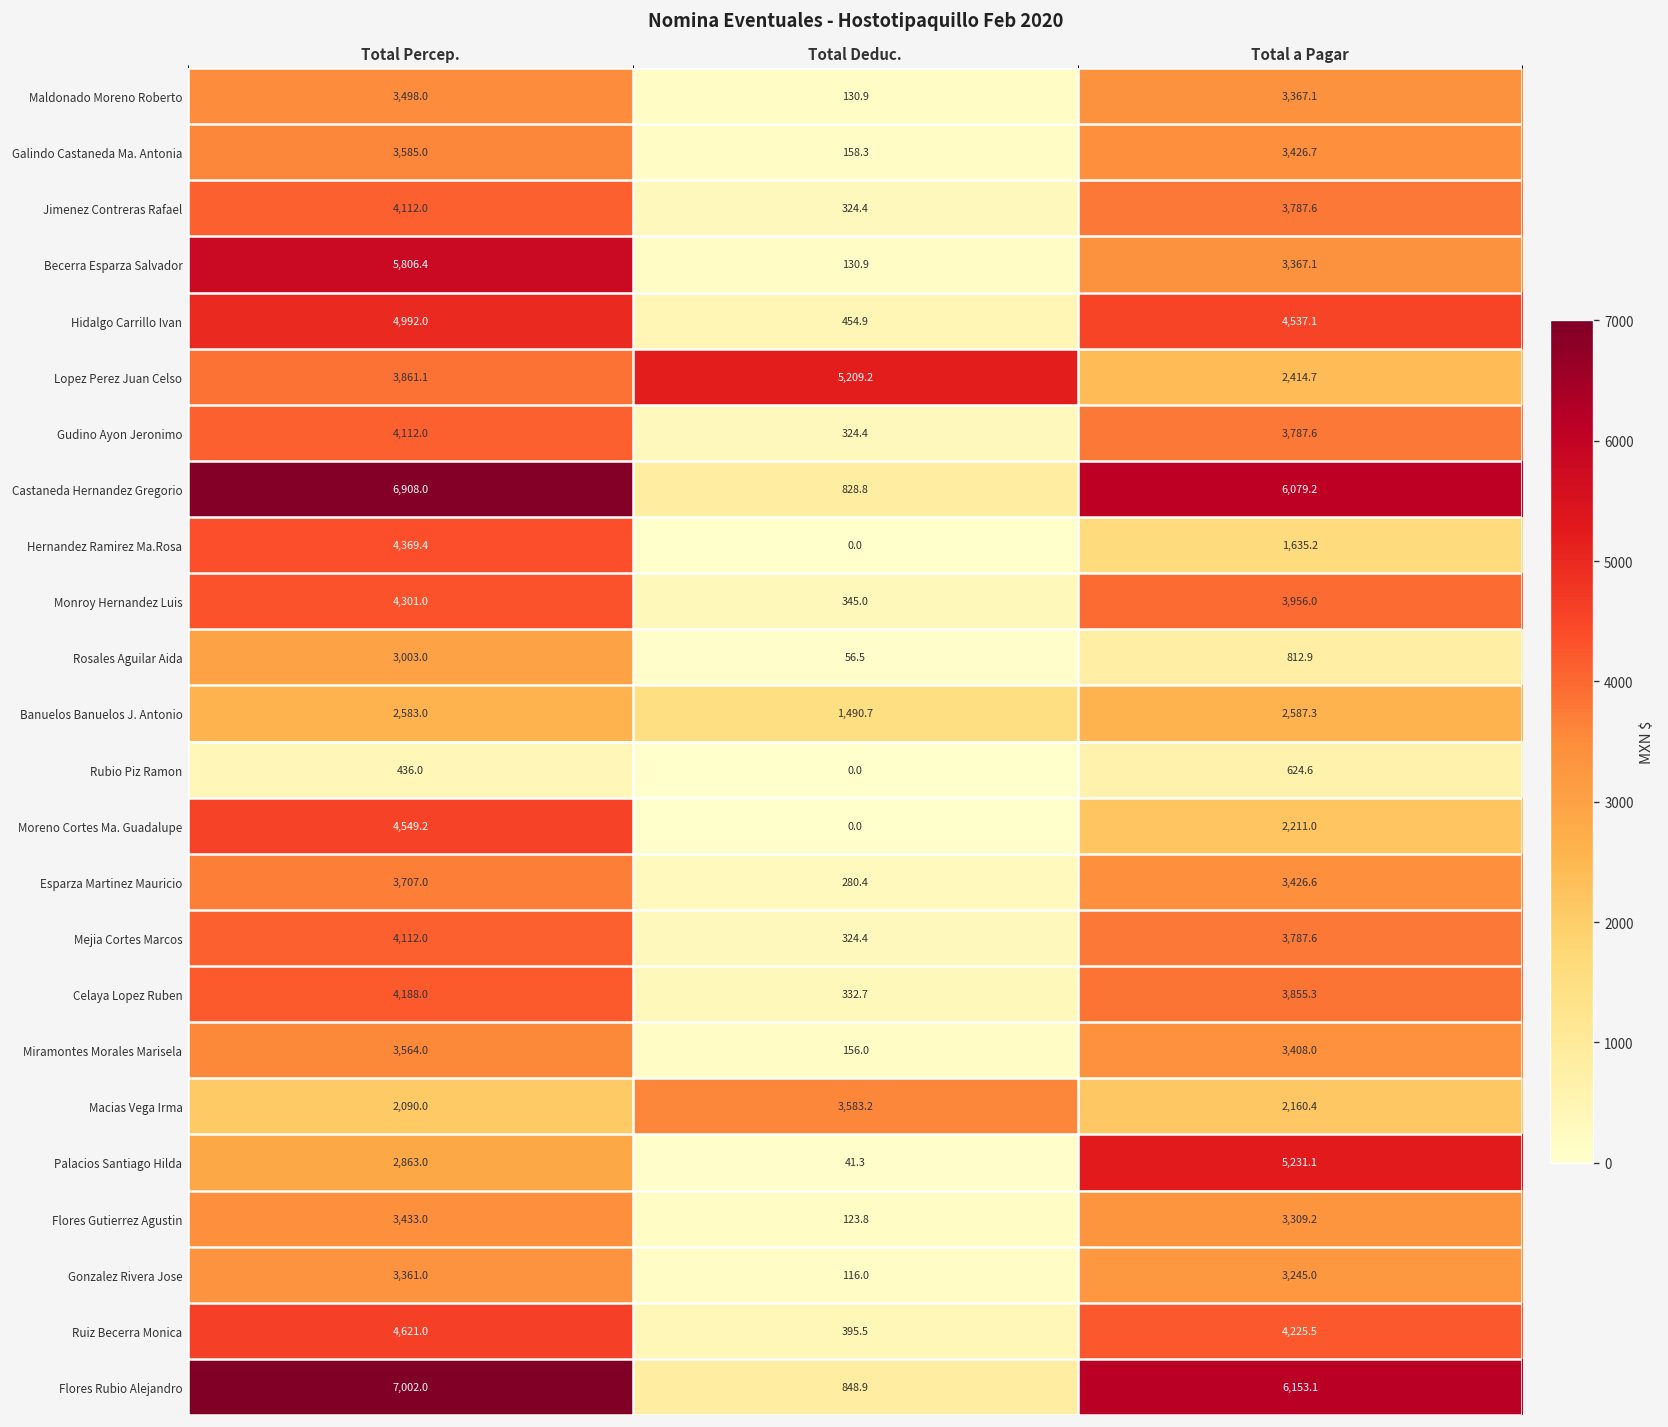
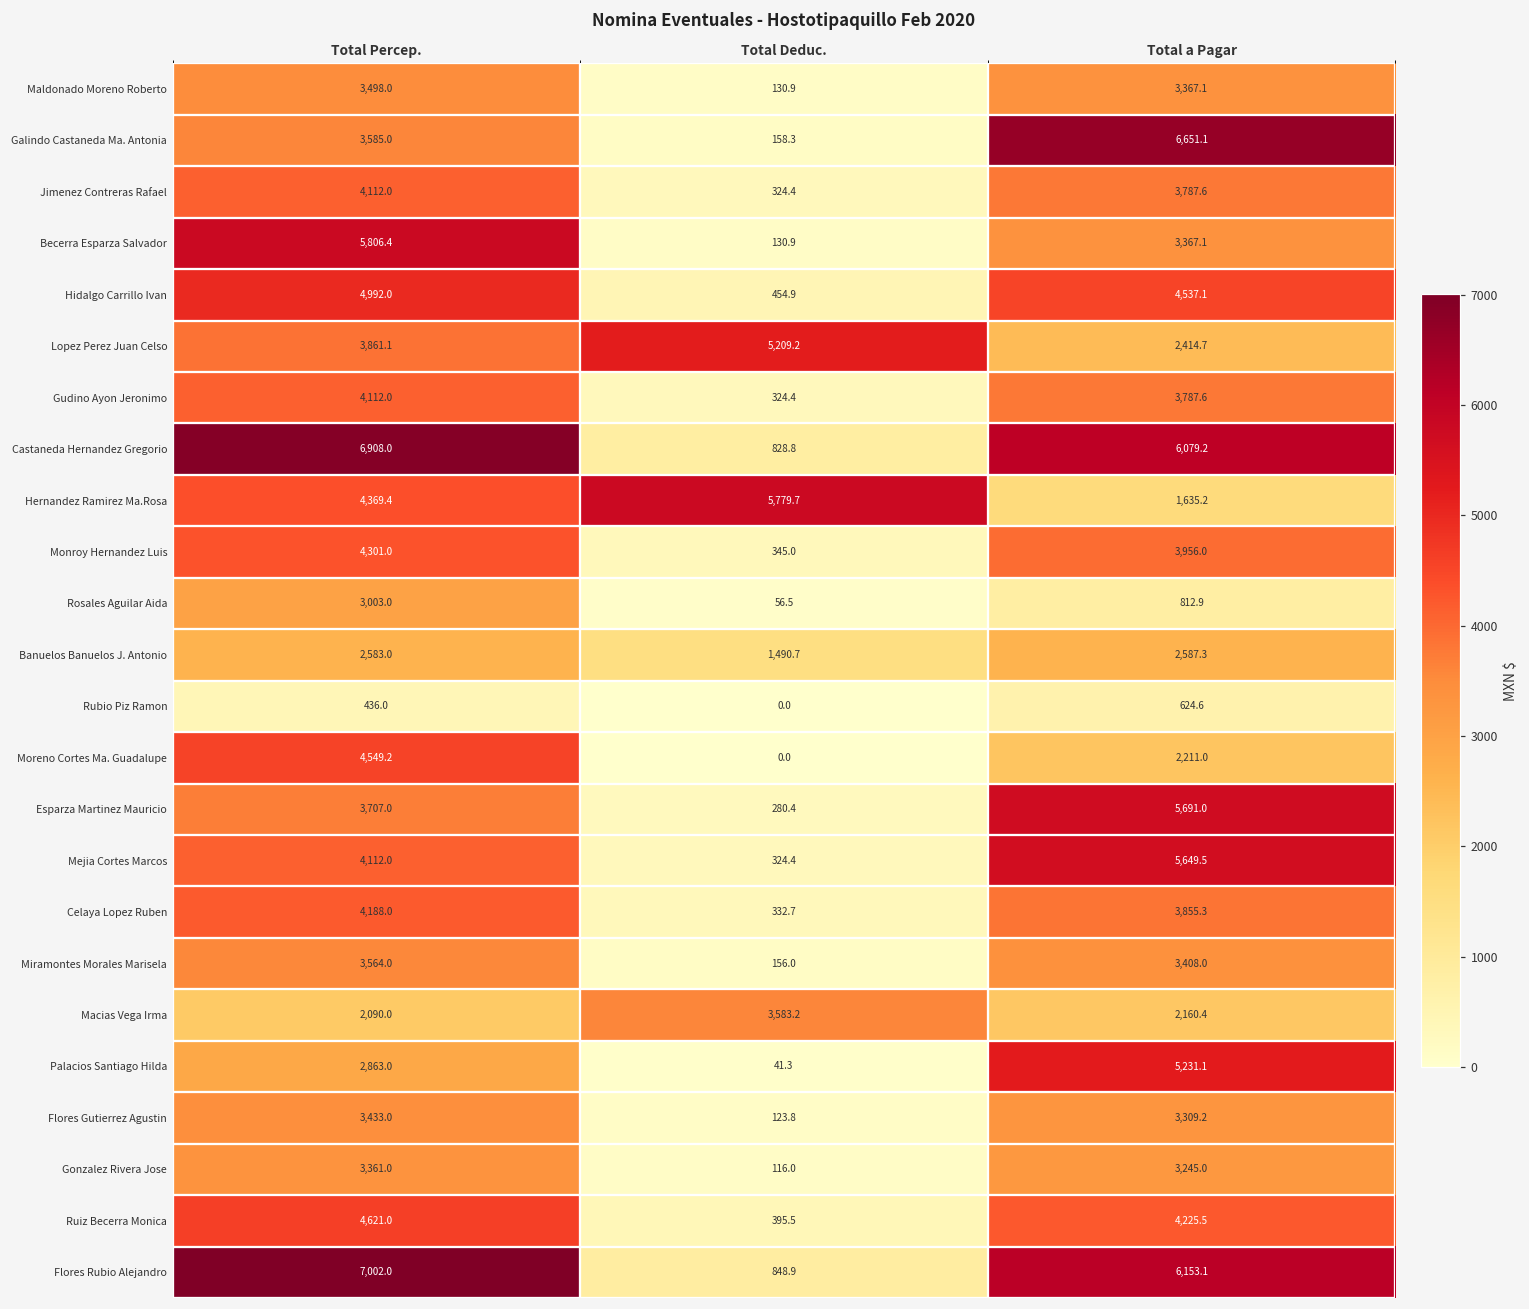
  {
    "Maldonado Moreno Roberto": {
      "Total Percep.": "3,498.0",
      "Total Deduc.": "130.9",
      "Total a Pagar": "3,367.1"
    },
    "Galindo Castaneda Ma. Antonia": {
      "Total Percep.": "3,585.0",
      "Total Deduc.": "158.3",
-     "Total a Pagar": "3,426.7"
+     "Total a Pagar": "6,651.1"
    },
    "Jimenez Contreras Rafael": {
      "Total Percep.": "4,112.0",
      "Total Deduc.": "324.4",
      "Total a Pagar": "3,787.6"
    },
    "Becerra Esparza Salvador": {
      "Total Percep.": "5,806.4",
      "Total Deduc.": "130.9",
      "Total a Pagar": "3,367.1"
    },
    "Hidalgo Carrillo Ivan": {
      "Total Percep.": "4,992.0",
      "Total Deduc.": "454.9",
      "Total a Pagar": "4,537.1"
    },
    "Lopez Perez Juan Celso": {
      "Total Percep.": "3,861.1",
      "Total Deduc.": "5,209.2",
      "Total a Pagar": "2,414.7"
    },
    "Gudino Ayon Jeronimo": {
      "Total Percep.": "4,112.0",
      "Total Deduc.": "324.4",
      "Total a Pagar": "3,787.6"
    },
    "Castaneda Hernandez Gregorio": {
      "Total Percep.": "6,908.0",
      "Total Deduc.": "828.8",
      "Total a Pagar": "6,079.2"
    },
    "Hernandez Ramirez Ma.Rosa": {
      "Total Percep.": "4,369.4",
-     "Total Deduc.": "0.0",
+     "Total Deduc.": "5,779.7",
      "Total a Pagar": "1,635.2"
    },
    "Monroy Hernandez Luis": {
      "Total Percep.": "4,301.0",
      "Total Deduc.": "345.0",
      "Total a Pagar": "3,956.0"
    },
    "Rosales Aguilar Aida": {
      "Total Percep.": "3,003.0",
      "Total Deduc.": "56.5",
      "Total a Pagar": "812.9"
    },
    "Banuelos Banuelos J. Antonio": {
      "Total Percep.": "2,583.0",
      "Total Deduc.": "1,490.7",
      "Total a Pagar": "2,587.3"
    },
    "Rubio Piz Ramon": {
      "Total Percep.": "436.0",
      "Total Deduc.": "0.0",
      "Total a Pagar": "624.6"
    },
    "Moreno Cortes Ma. Guadalupe": {
      "Total Percep.": "4,549.2",
      "Total Deduc.": "0.0",
      "Total a Pagar": "2,211.0"
    },
    "Esparza Martinez Mauricio": {
      "Total Percep.": "3,707.0",
      "Total Deduc.": "280.4",
-     "Total a Pagar": "3,426.6"
+     "Total a Pagar": "5,691.0"
    },
    "Mejia Cortes Marcos": {
      "Total Percep.": "4,112.0",
      "Total Deduc.": "324.4",
-     "Total a Pagar": "3,787.6"
+     "Total a Pagar": "5,649.5"
    },
    "Celaya Lopez Ruben": {
      "Total Percep.": "4,188.0",
      "Total Deduc.": "332.7",
      "Total a Pagar": "3,855.3"
    },
    "Miramontes Morales Marisela": {
      "Total Percep.": "3,564.0",
      "Total Deduc.": "156.0",
      "Total a Pagar": "3,408.0"
    },
    "Macias Vega Irma": {
      "Total Percep.": "2,090.0",
      "Total Deduc.": "3,583.2",
      "Total a Pagar": "2,160.4"
    },
    "Palacios Santiago Hilda": {
      "Total Percep.": "2,863.0",
      "Total Deduc.": "41.3",
      "Total a Pagar": "5,231.1"
    },
    "Flores Gutierrez Agustin": {
      "Total Percep.": "3,433.0",
      "Total Deduc.": "123.8",
      "Total a Pagar": "3,309.2"
    },
    "Gonzalez Rivera Jose": {
      "Total Percep.": "3,361.0",
      "Total Deduc.": "116.0",
      "Total a Pagar": "3,245.0"
    },
    "Ruiz Becerra Monica": {
      "Total Percep.": "4,621.0",
      "Total Deduc.": "395.5",
      "Total a Pagar": "4,225.5"
    },
    "Flores Rubio Alejandro": {
      "Total Percep.": "7,002.0",
      "Total Deduc.": "848.9",
      "Total a Pagar": "6,153.1"
    }
  }
